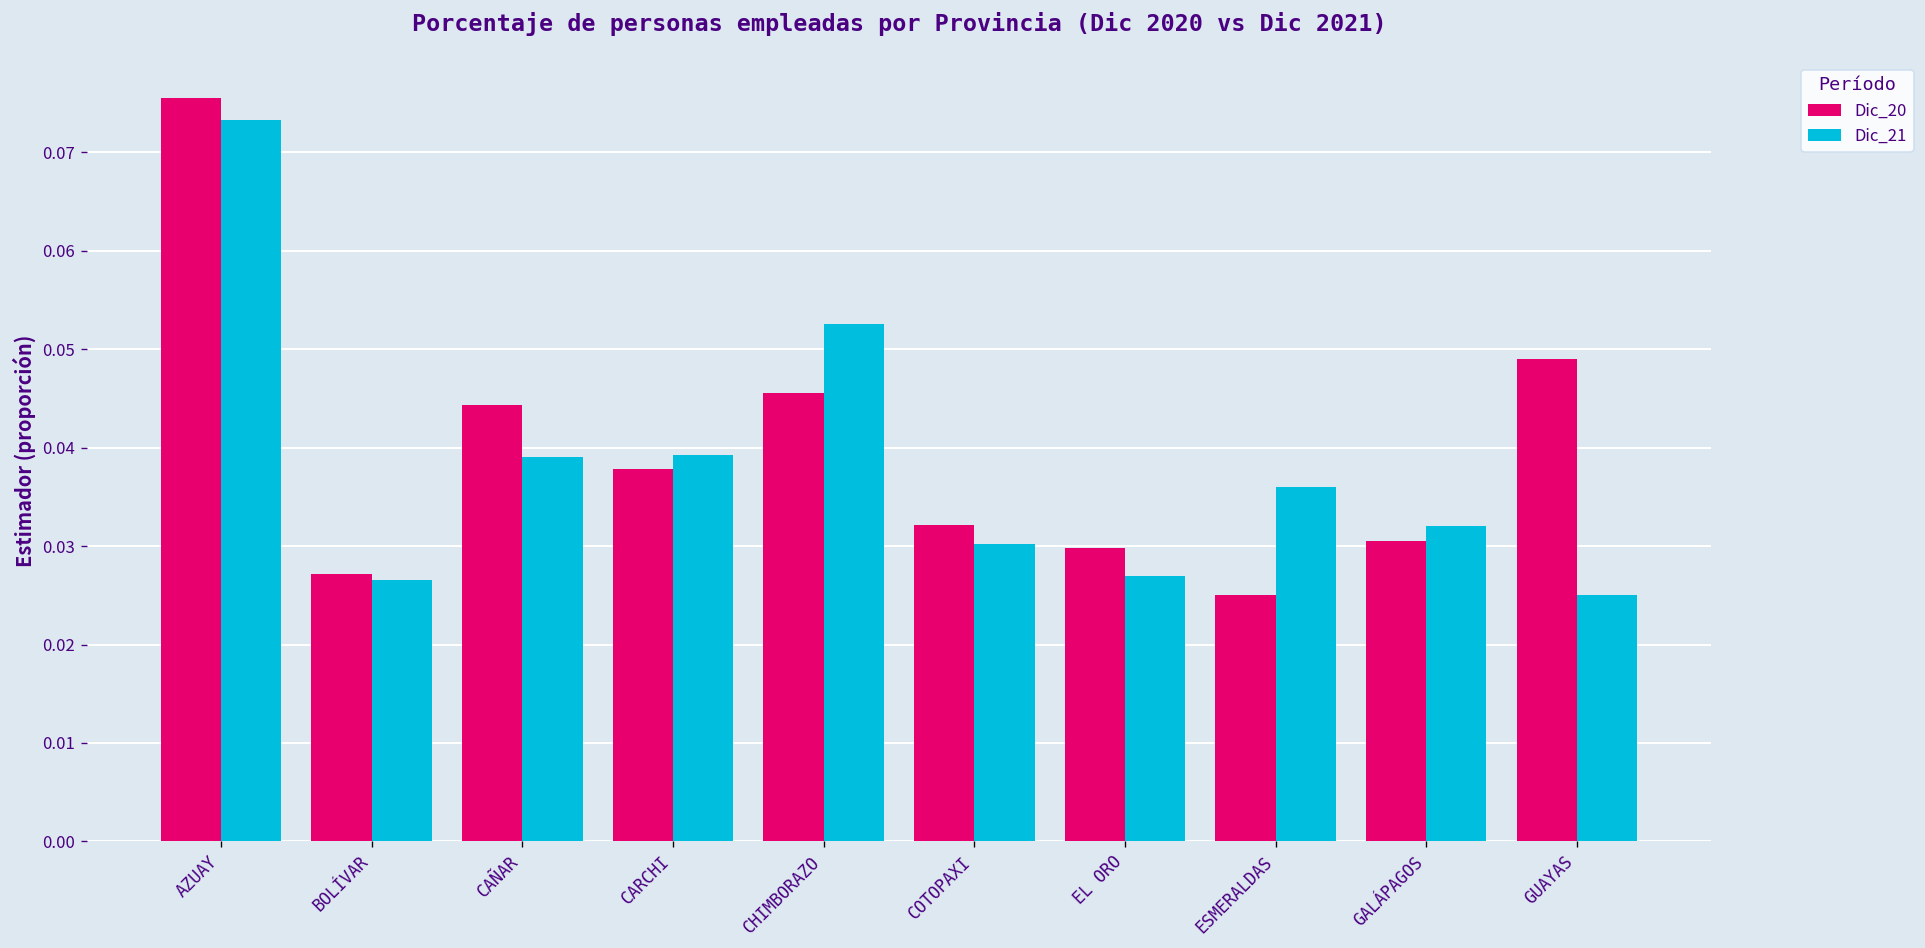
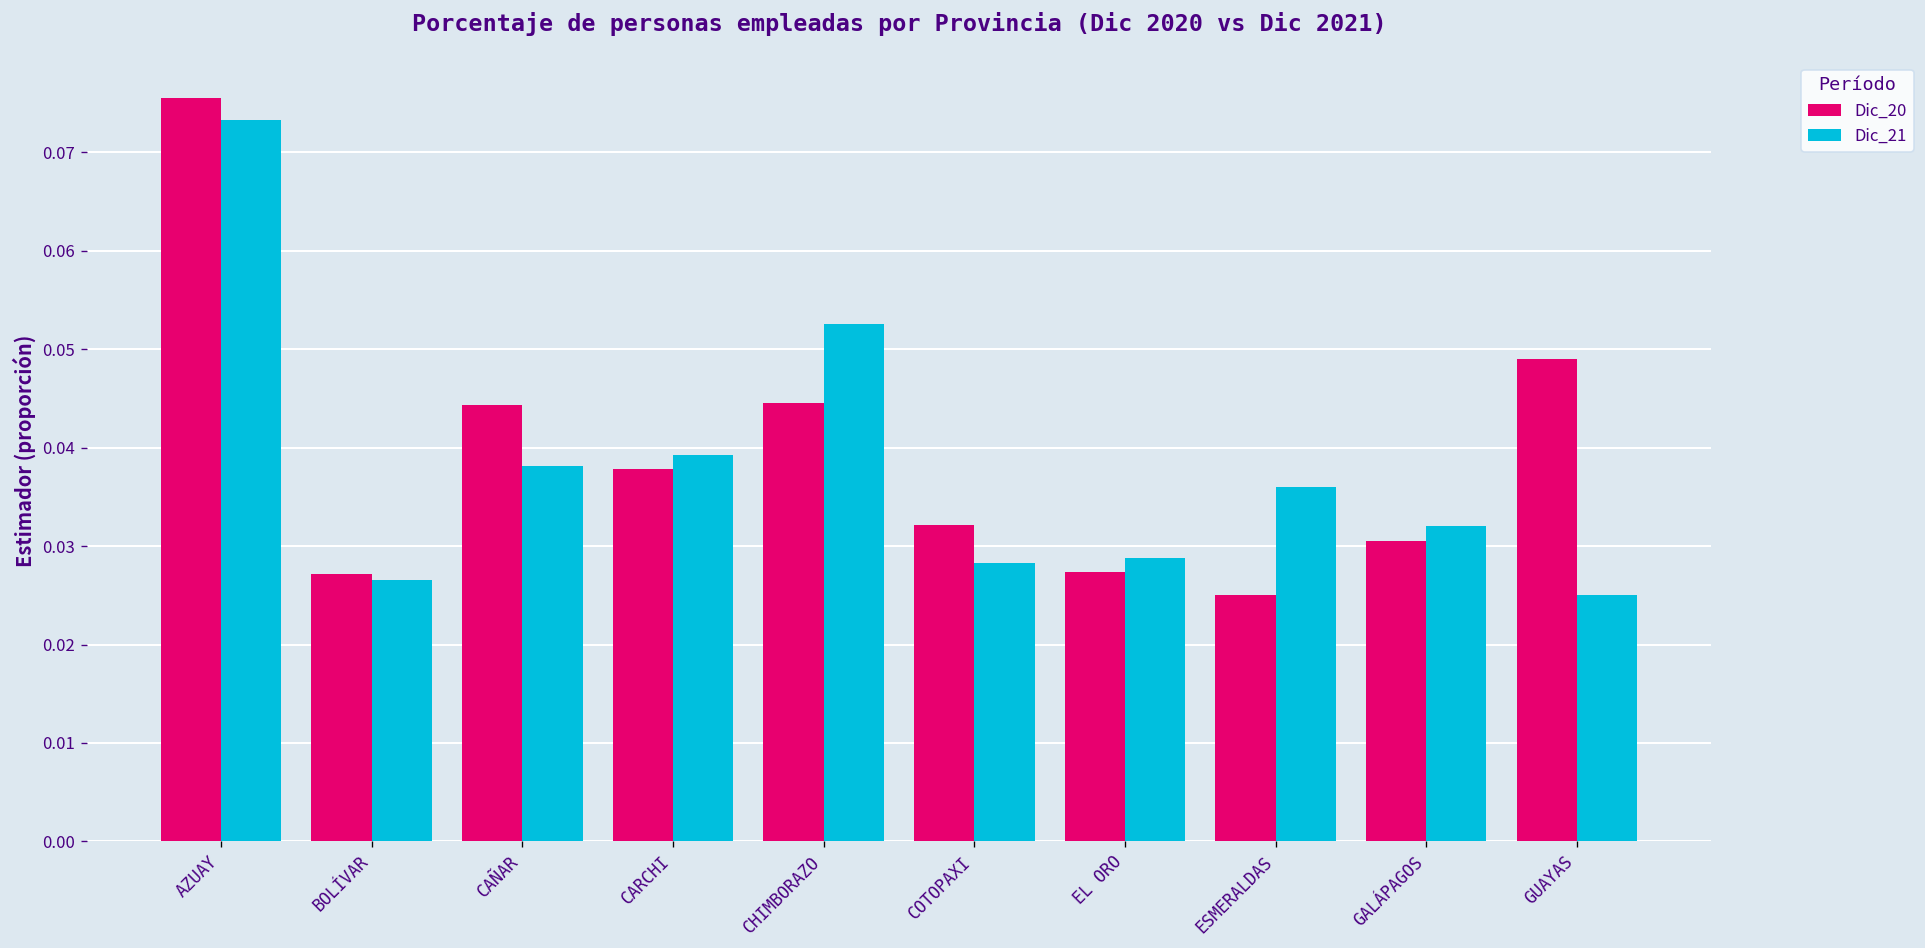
  {
    "Dic_20": {
      "AZUAY": 0.075,
      "BOLÍVAR": 0.027,
      "CAÑAR": 0.044,
      "CARCHI": 0.038,
-     "CHIMBORAZO": 0.046,
+     "CHIMBORAZO": 0.045,
      "COTOPAXI": 0.032,
-     "EL ORO": 0.030,
+     "EL ORO": 0.027,
      "ESMERALDAS": 0.025,
      "GALÁPAGOS": 0.031,
      "GUAYAS": 0.049
    },
    "Dic_21": {
      "AZUAY": 0.073,
      "BOLÍVAR": 0.027,
-     "CAÑAR": 0.039,
+     "CAÑAR": 0.038,
      "CARCHI": 0.039,
      "CHIMBORAZO": 0.053,
-     "COTOPAXI": 0.030,
-     "EL ORO": 0.027,
+     "COTOPAXI": 0.028,
+     "EL ORO": 0.029,
      "ESMERALDAS": 0.036,
      "GALÁPAGOS": 0.032,
      "GUAYAS": 0.025
    }
  }
